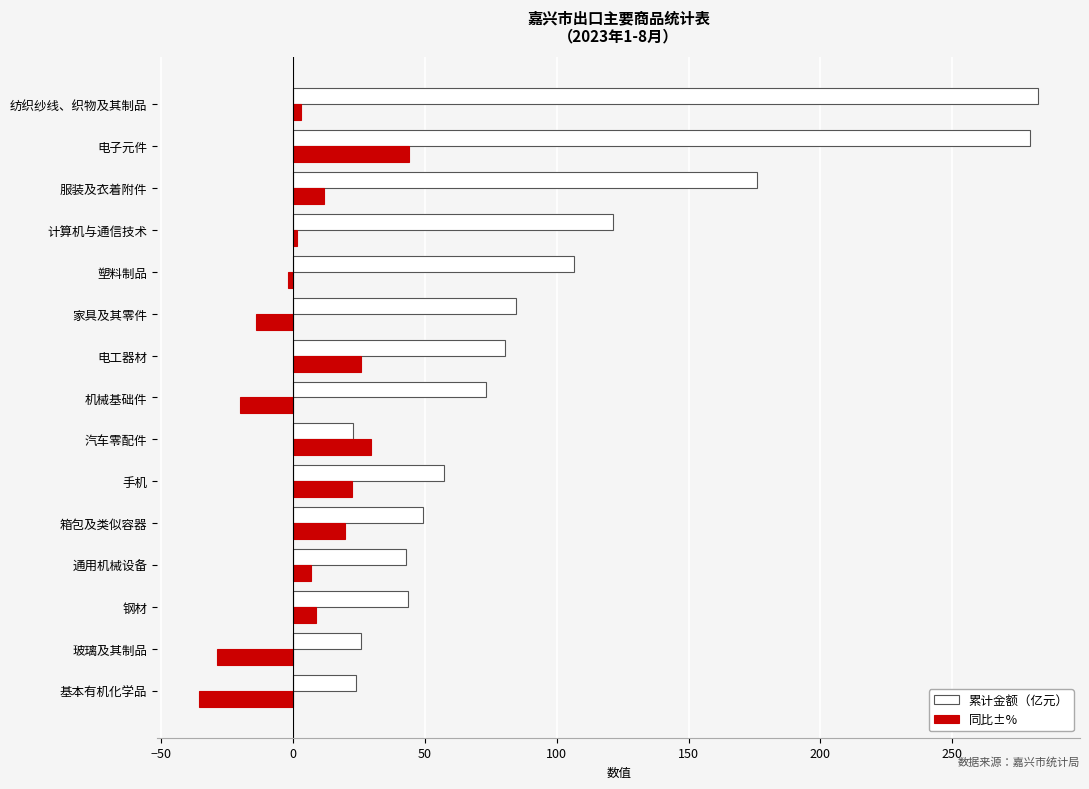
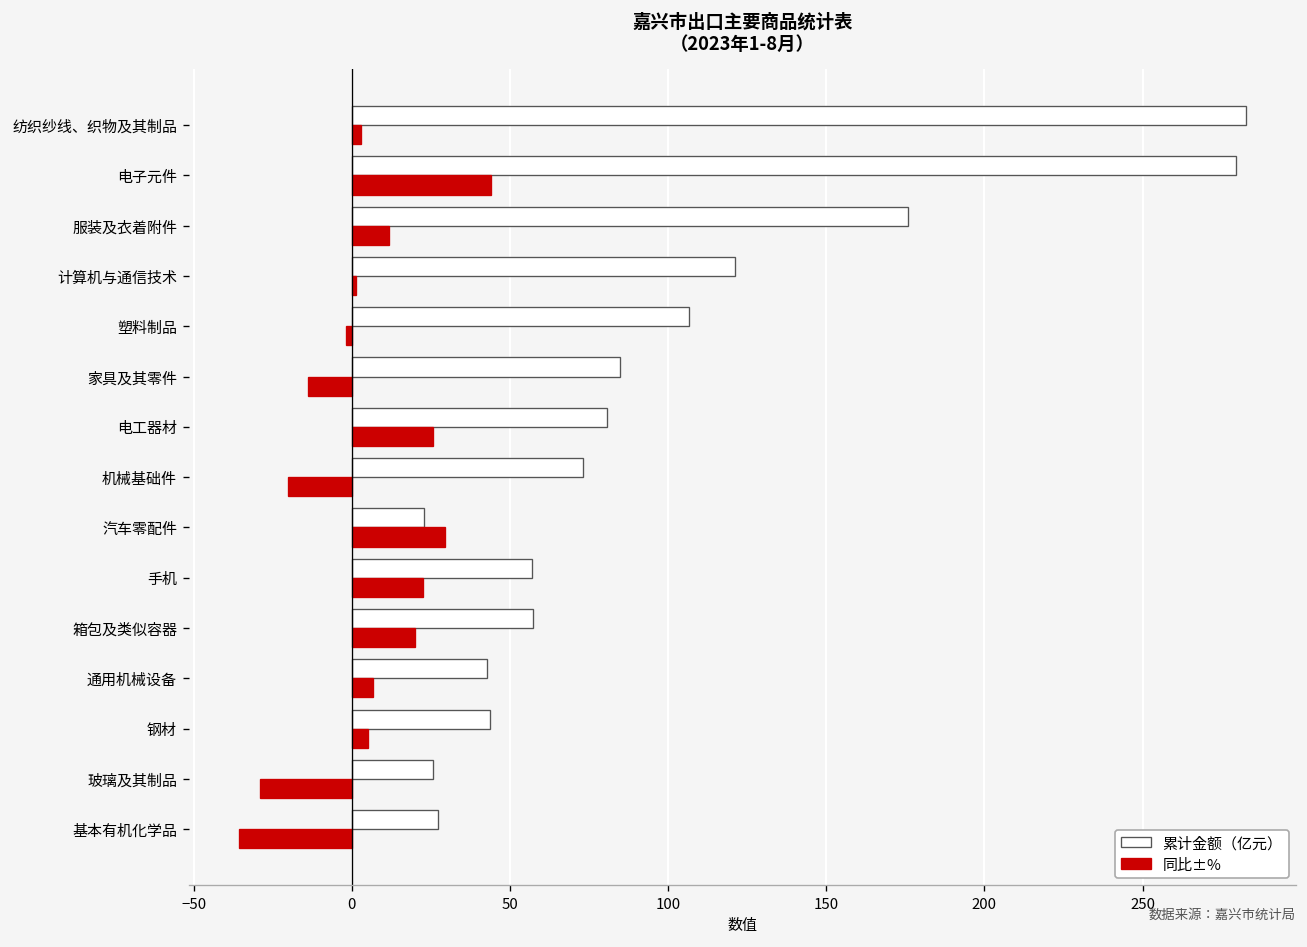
  {
    "累计金额（亿元）": {
      "纺织纱线、织物及其制品": 283,
      "电子元件": 280,
      "服装及衣着附件": 176,
      "计算机与通信技术": 121,
      "塑料制品": 107,
      "家具及其零件": 85,
      "电工器材": 81,
      "机械基础件": 73,
      "汽车零配件": 23,
      "手机": 57,
-     "箱包及类似容器": 49,
+     "箱包及类似容器": 57,
      "通用机械设备": 43,
      "钢材": 44,
      "玻璃及其制品": 26,
-     "基本有机化学品": 24
+     "基本有机化学品": 27
    },
    "同比±%": {
      "纺织纱线、织物及其制品": 3,
      "电子元件": 44,
      "服装及衣着附件": 12,
      "计算机与通信技术": 1,
      "塑料制品": -2,
      "家具及其零件": -14,
      "电工器材": 26,
      "机械基础件": -20,
      "汽车零配件": 30,
      "手机": 22,
      "箱包及类似容器": 20,
      "通用机械设备": 7,
-     "钢材": 8,
+     "钢材": 5,
      "玻璃及其制品": -29,
      "基本有机化学品": -36
    }
  }
